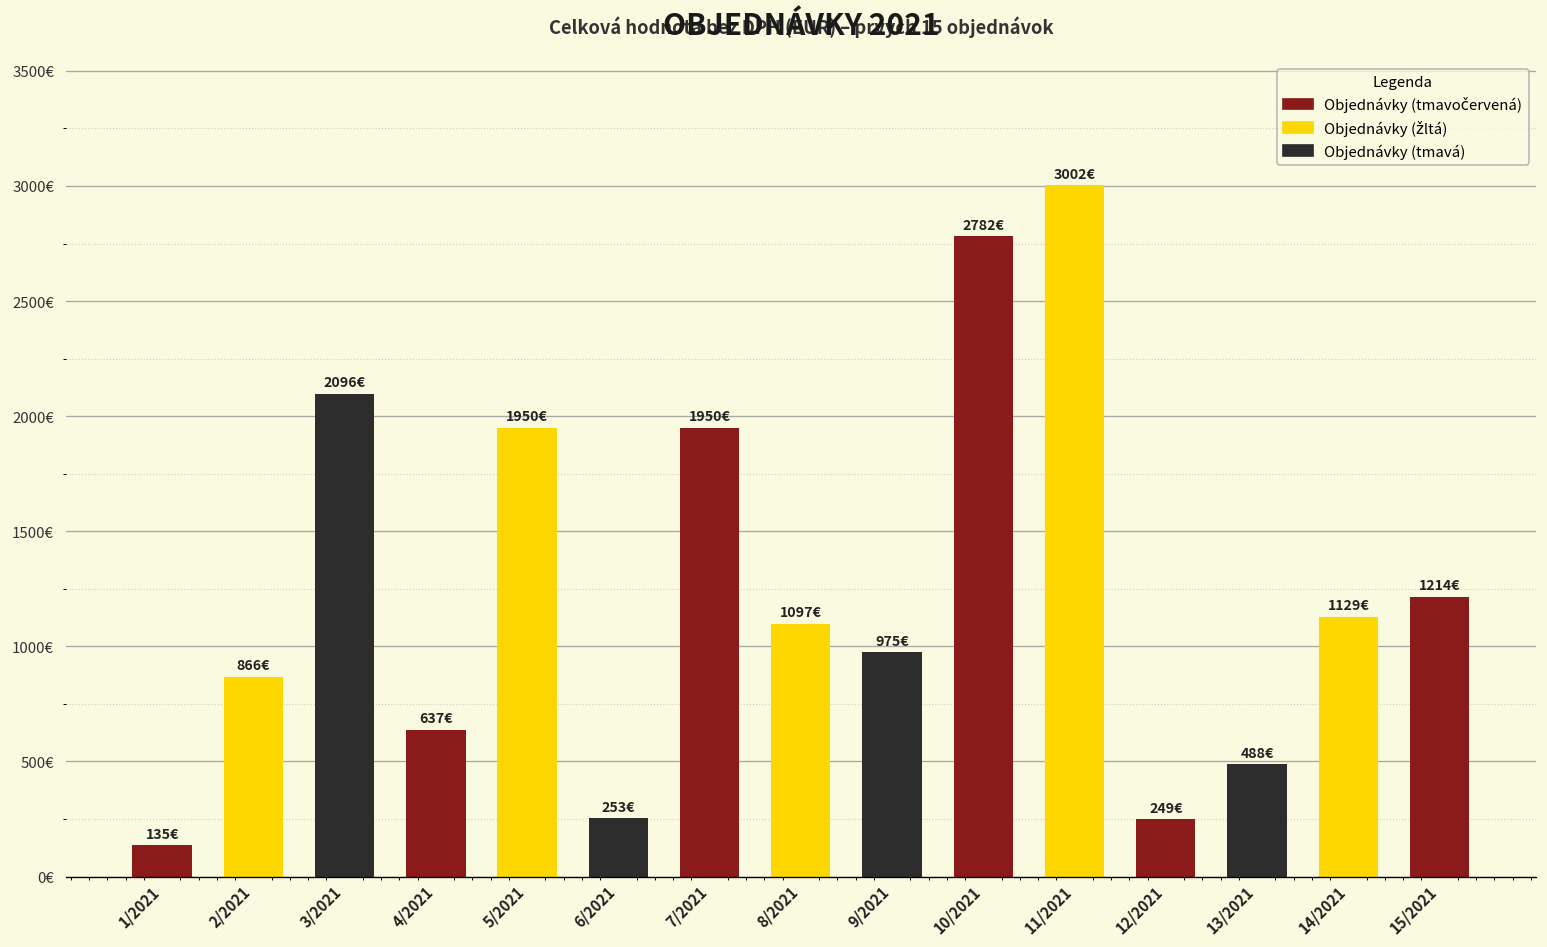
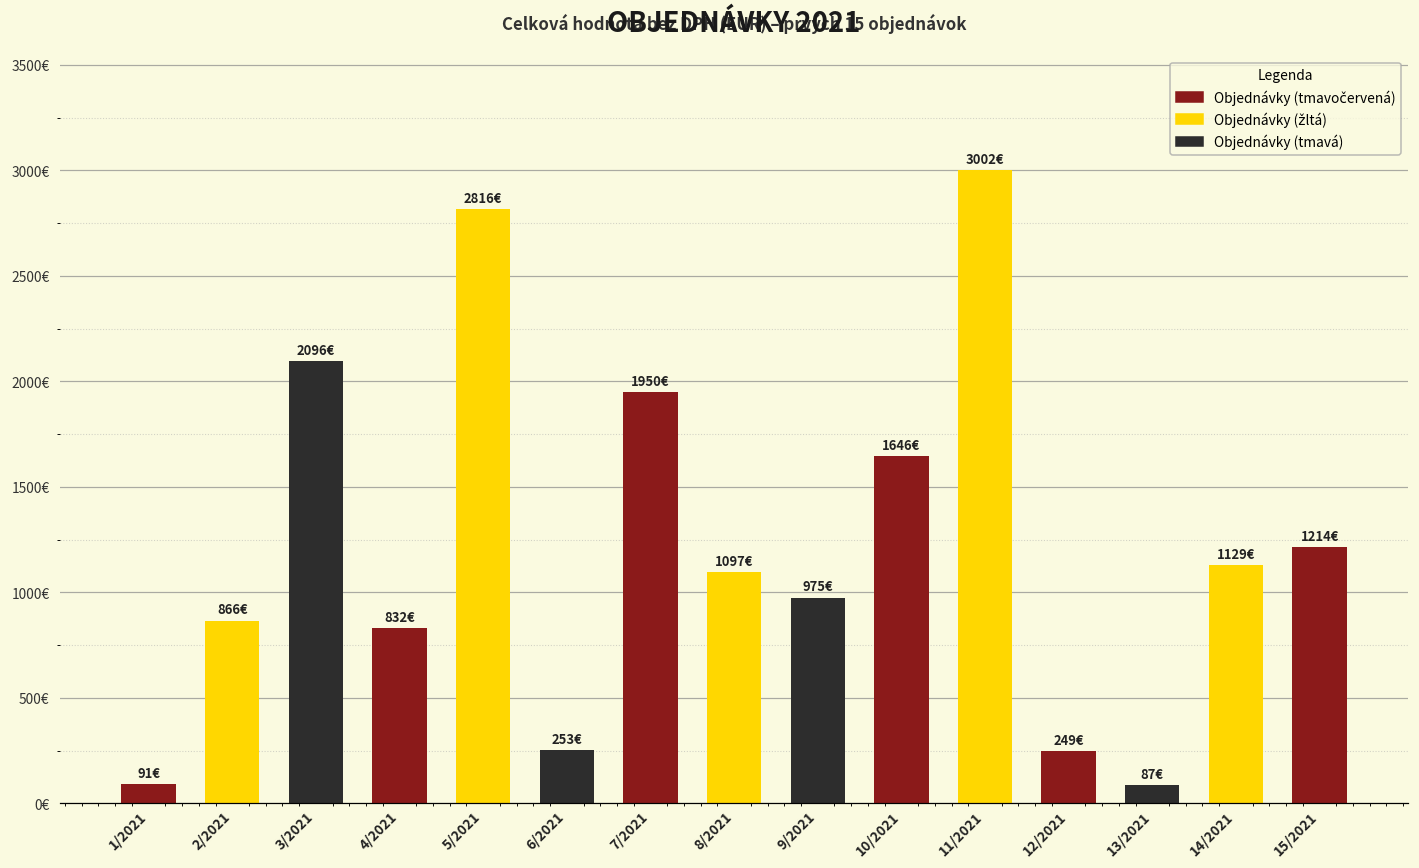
  {
-   "1/2021": "135€",
+   "1/2021": "91€",
    "2/2021": "866€",
    "3/2021": "2096€",
-   "4/2021": "637€",
-   "5/2021": "1950€",
+   "4/2021": "832€",
+   "5/2021": "2816€",
    "6/2021": "253€",
    "7/2021": "1950€",
    "8/2021": "1097€",
    "9/2021": "975€",
-   "10/2021": "2782€",
+   "10/2021": "1646€",
    "11/2021": "3002€",
    "12/2021": "249€",
-   "13/2021": "488€",
+   "13/2021": "87€",
    "14/2021": "1129€",
    "15/2021": "1214€"
  }
